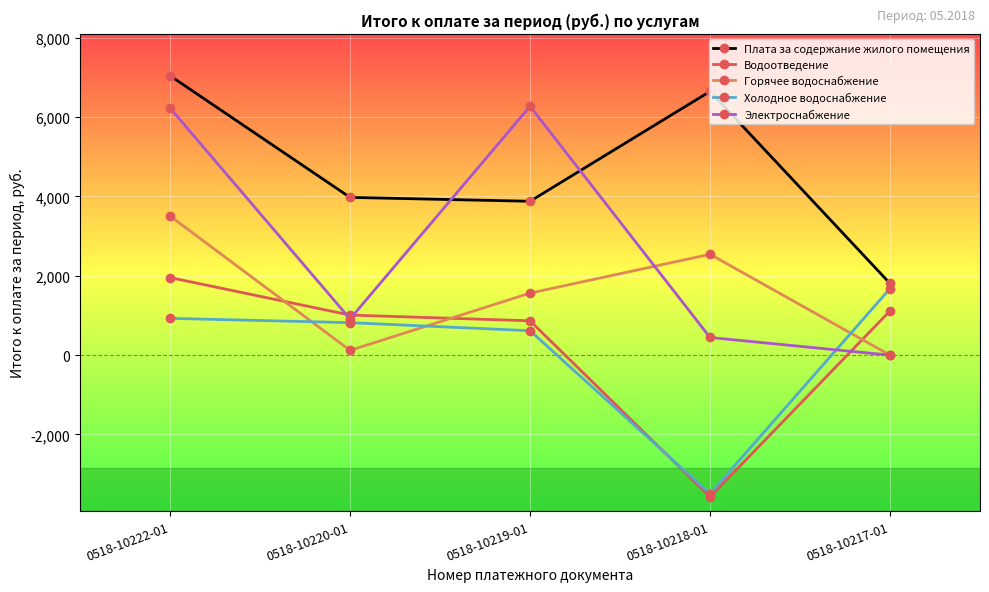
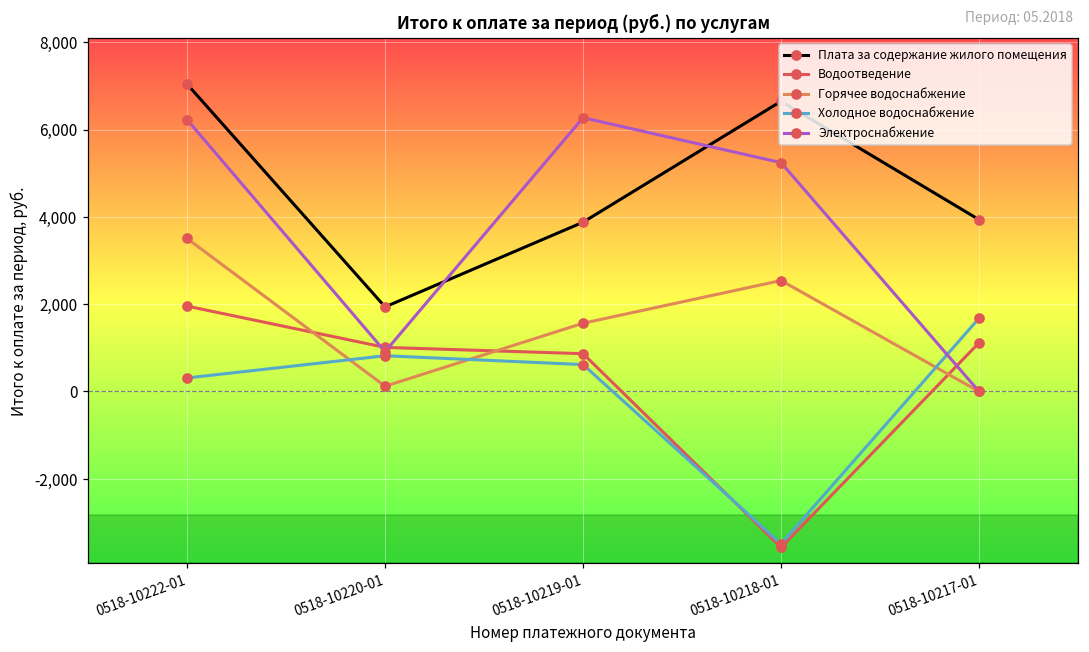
  {
    "Плата за содержание жилого помещения": {
      "0518-10222-01": "7,000",
-     "0518-10220-01": "4,000",
+     "0518-10220-01": "1,900",
      "0518-10219-01": "3,900",
-     "0518-10217-01": "1,800"
+     "0518-10217-01": "3,900"
    },
    "Холодное водоснабжение": {
-     "0518-10222-01": "900",
+     "0518-10222-01": "300",
      "0518-10220-01": "800",
      "0518-10219-01": "600",
      "0518-10218-01": "-3,500",
      "0518-10217-01": "1,700"
    },
    "Электроснабжение": {
      "0518-10222-01": "6,200",
      "0518-10220-01": "900",
      "0518-10219-01": "6,300",
-     "0518-10218-01": "400"
+     "0518-10218-01": "5,200"
    }
  }
